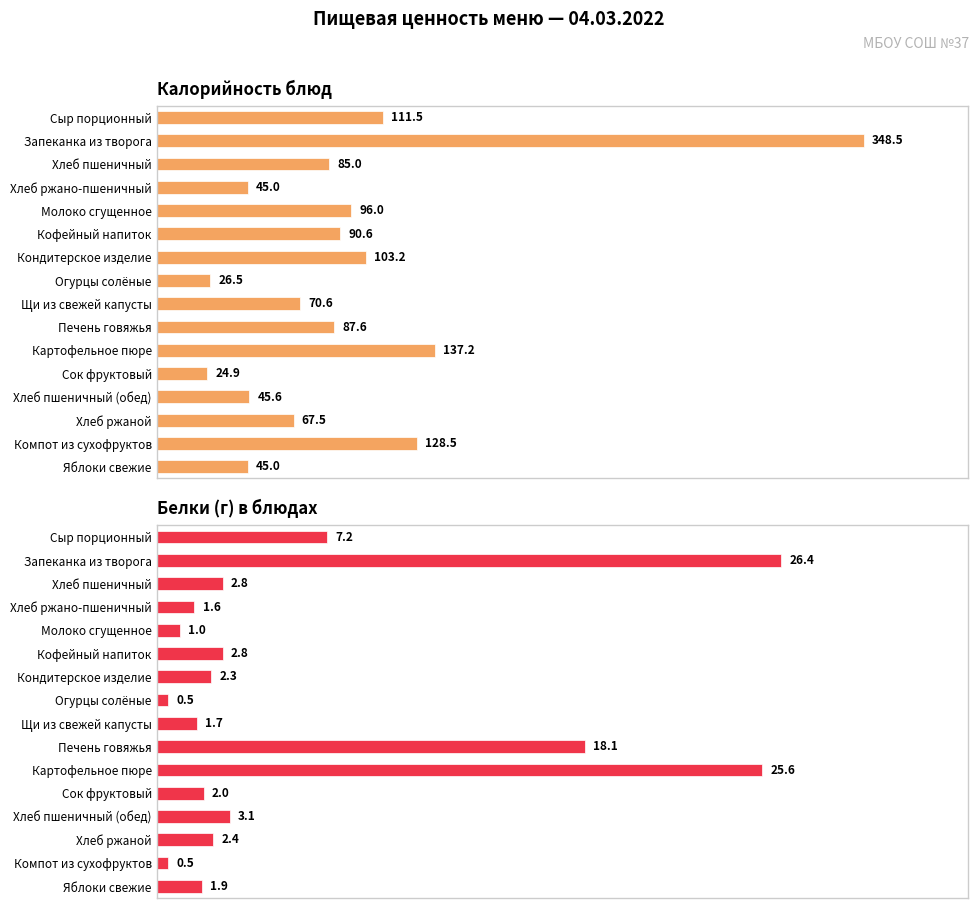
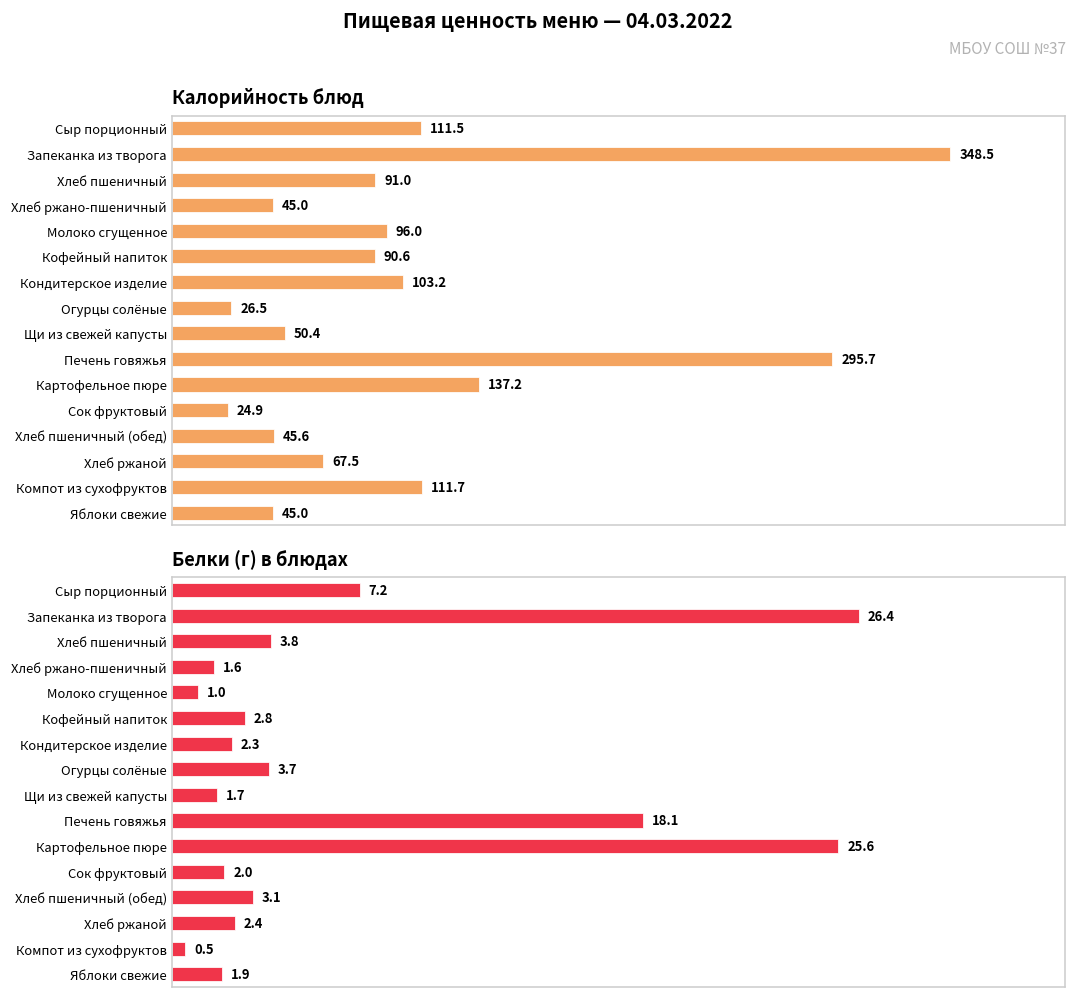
  {
    "Калорийность блюд": {
      "Сыр порционный": 111.5,
      "Запеканка из творога": 348.5,
-     "Хлеб пшеничный": 85.0,
+     "Хлеб пшеничный": 91.0,
      "Хлеб ржано-пшеничный": 45.0,
      "Молоко сгущенное": 96.0,
      "Кофейный напиток": 90.6,
      "Кондитерское изделие": 103.2,
      "Огурцы солёные": 26.5,
-     "Щи из свежей капусты": 70.6,
-     "Печень говяжья": 87.6,
+     "Щи из свежей капусты": 50.4,
+     "Печень говяжья": 295.7,
      "Картофельное пюре": 137.2,
      "Сок фруктовый": 24.9,
      "Хлеб пшеничный (обед)": 45.6,
      "Хлеб ржаной": 67.5,
-     "Компот из сухофруктов": 128.5,
+     "Компот из сухофруктов": 111.7,
      "Яблоки свежие": 45.0
    },
    "Белки (г) в блюдах": {
      "Сыр порционный": 7.2,
      "Запеканка из творога": 26.4,
-     "Хлеб пшеничный": 2.8,
+     "Хлеб пшеничный": 3.8,
      "Хлеб ржано-пшеничный": 1.6,
      "Молоко сгущенное": 1.0,
      "Кофейный напиток": 2.8,
      "Кондитерское изделие": 2.3,
-     "Огурцы солёные": 0.5,
+     "Огурцы солёные": 3.7,
      "Щи из свежей капусты": 1.7,
      "Печень говяжья": 18.1,
      "Картофельное пюре": 25.6,
      "Сок фруктовый": 2.0,
      "Хлеб пшеничный (обед)": 3.1,
      "Хлеб ржаной": 2.4,
      "Компот из сухофруктов": 0.5,
      "Яблоки свежие": 1.9
    }
  }
